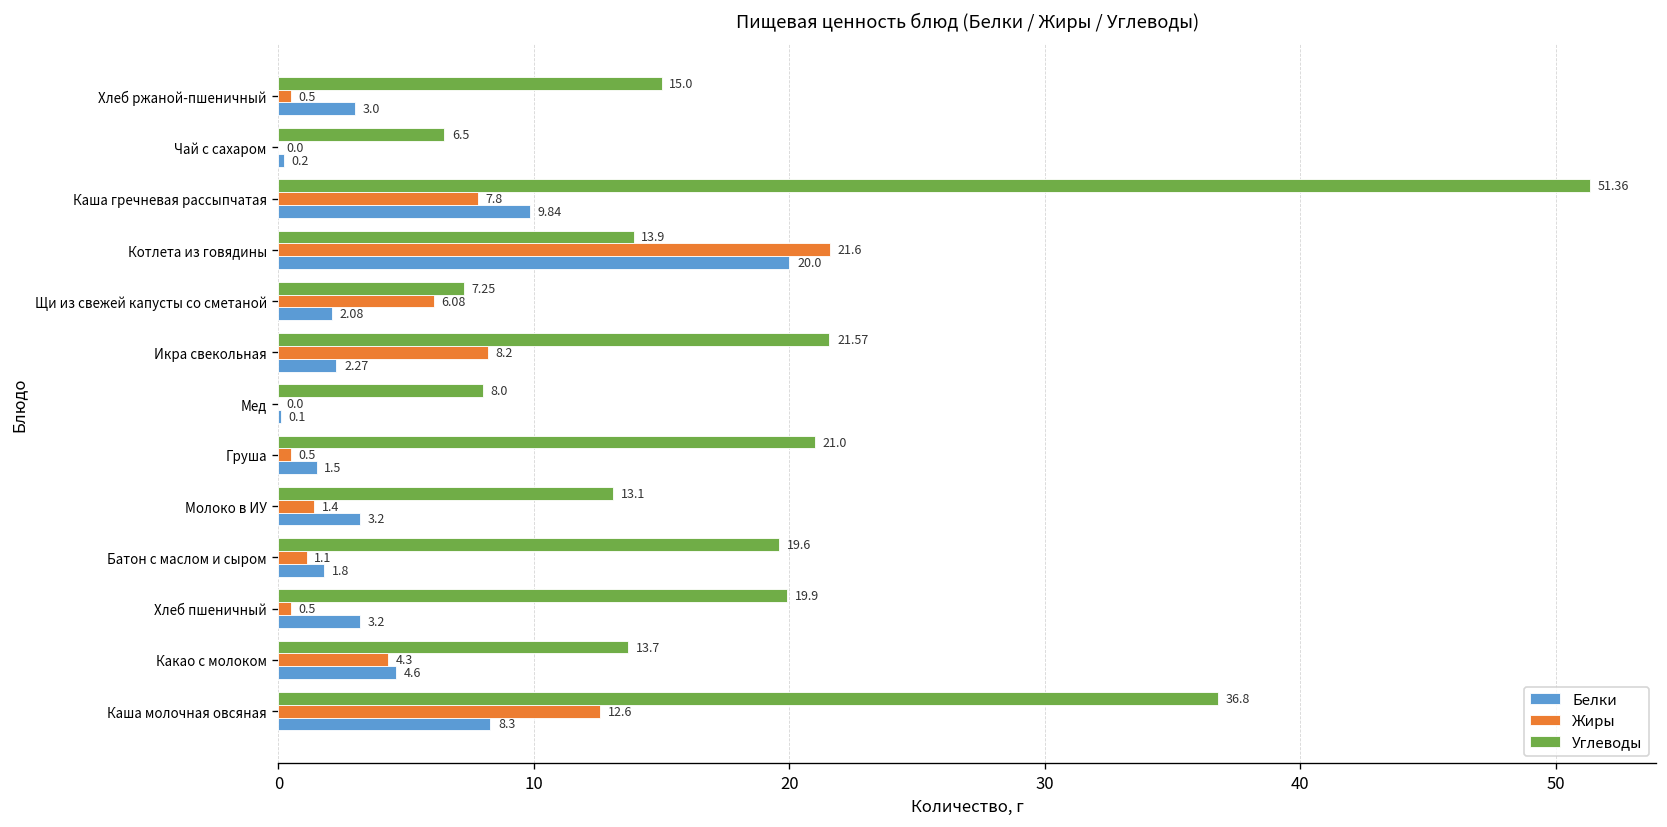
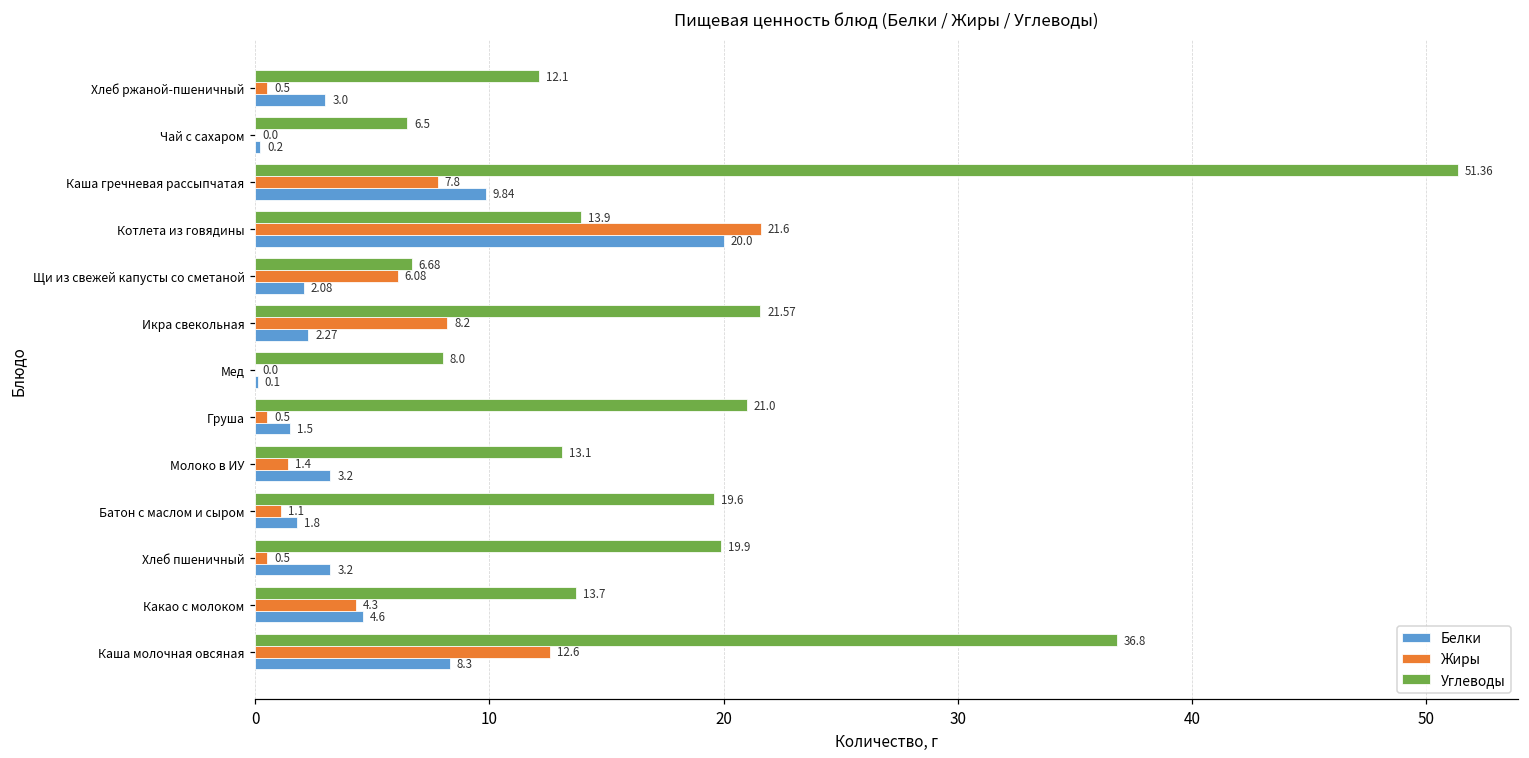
  {
    "Белки": {
      "Хлеб ржаной-пшеничный": 3.0,
      "Чай с сахаром": 0.2,
      "Каша гречневая рассыпчатая": 9.84,
      "Котлета из говядины": 20.0,
      "Щи из свежей капусты со сметаной": 2.08,
      "Икра свекольная": 2.27,
      "Мед": 0.1,
      "Груша": 1.5,
      "Молоко в ИУ": 3.2,
      "Батон с маслом и сыром": 1.8,
      "Хлеб пшеничный": 3.2,
      "Какао с молоком": 4.6,
      "Каша молочная овсяная": 8.3
    },
    "Жиры": {
      "Хлеб ржаной-пшеничный": 0.5,
      "Чай с сахаром": 0.0,
      "Каша гречневая рассыпчатая": 7.8,
      "Котлета из говядины": 21.6,
      "Щи из свежей капусты со сметаной": 6.08,
      "Икра свекольная": 8.2,
      "Мед": 0.0,
      "Груша": 0.5,
      "Молоко в ИУ": 1.4,
      "Батон с маслом и сыром": 1.1,
      "Хлеб пшеничный": 0.5,
      "Какао с молоком": 4.3,
      "Каша молочная овсяная": 12.6
    },
    "Углеводы": {
-     "Хлеб ржаной-пшеничный": 15.0,
+     "Хлеб ржаной-пшеничный": 12.1,
      "Чай с сахаром": 6.5,
      "Каша гречневая рассыпчатая": 51.36,
      "Котлета из говядины": 13.9,
-     "Щи из свежей капусты со сметаной": 7.25,
+     "Щи из свежей капусты со сметаной": 6.68,
      "Икра свекольная": 21.57,
      "Мед": 8.0,
      "Груша": 21.0,
      "Молоко в ИУ": 13.1,
      "Батон с маслом и сыром": 19.6,
      "Хлеб пшеничный": 19.9,
      "Какао с молоком": 13.7,
      "Каша молочная овсяная": 36.8
    }
  }
